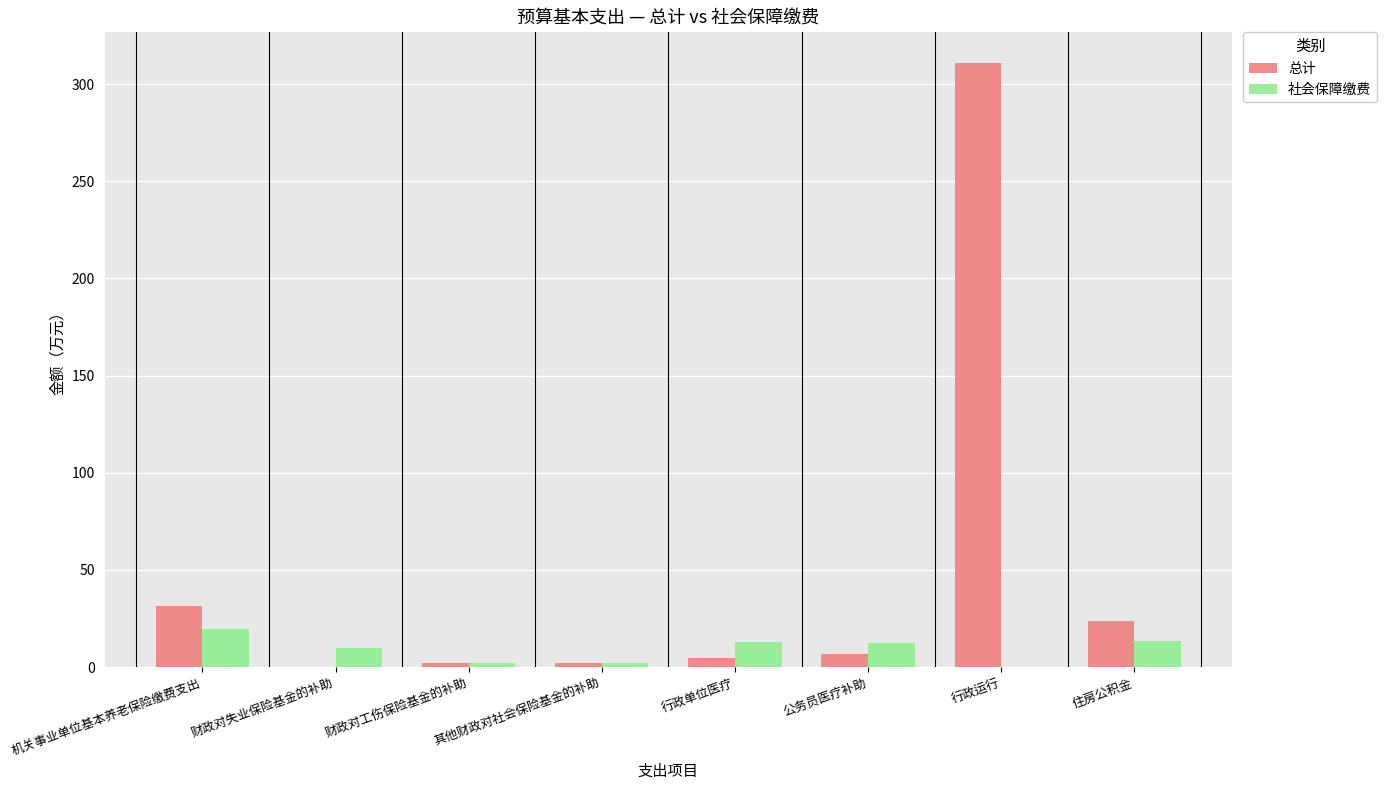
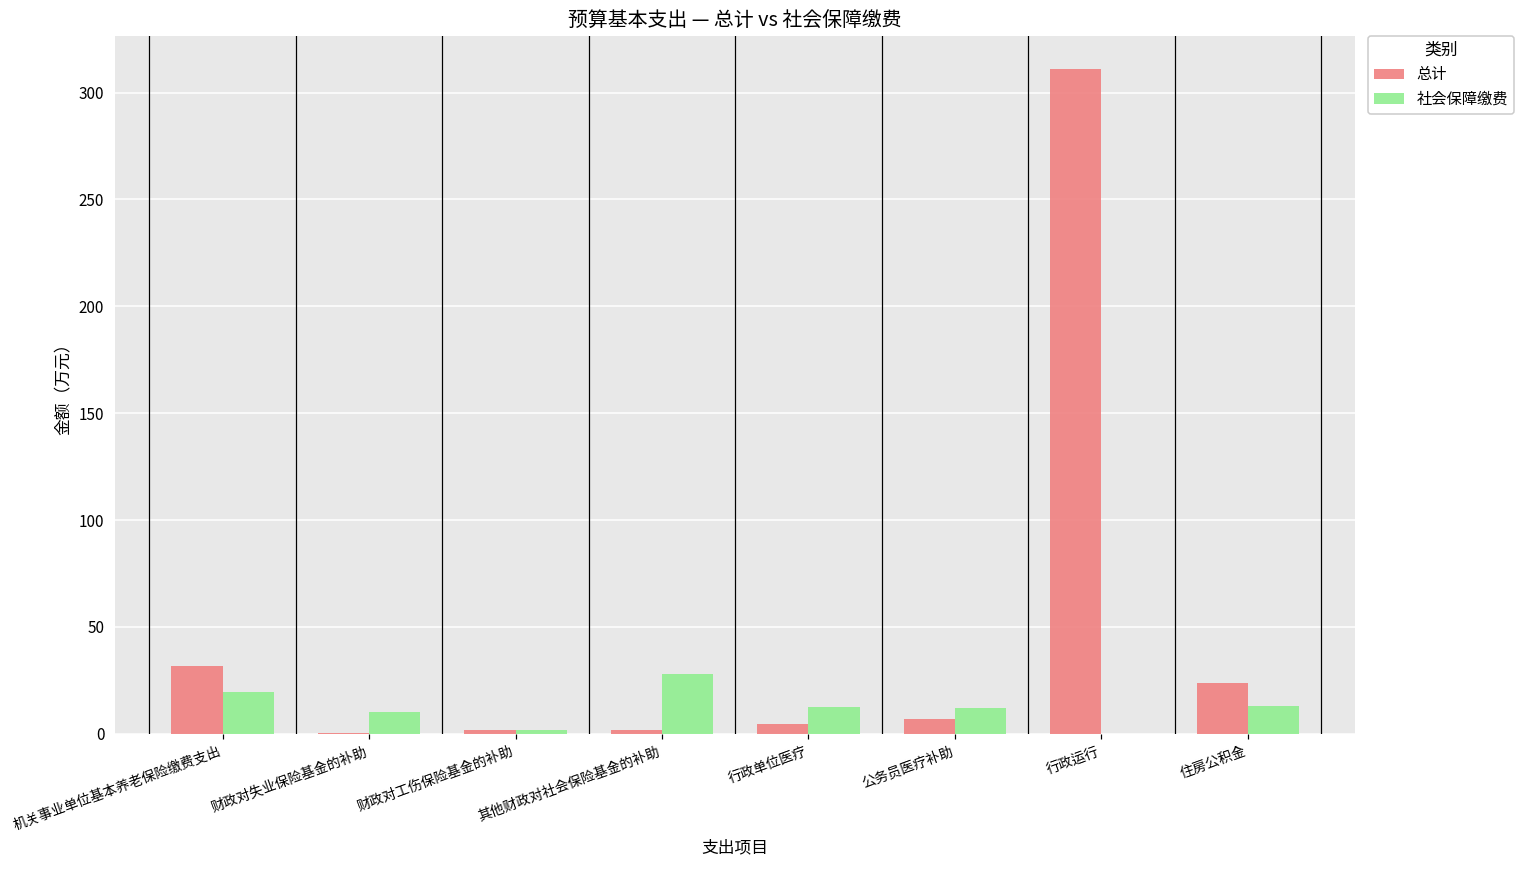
  {
    "总计": {
      "机关事业单位基本养老保险缴费支出": 32,
      "财政对工伤保险基金的补助": 2,
      "其他财政对社会保险基金的补助": 2,
      "行政单位医疗": 5,
      "公务员医疗补助": 7,
      "行政运行": 311,
      "住房公积金": 24
    },
    "社会保障缴费": {
      "机关事业单位基本养老保险缴费支出": 19,
      "财政对失业保险基金的补助": 10,
      "财政对工伤保险基金的补助": 2,
-     "其他财政对社会保险基金的补助": 2,
+     "其他财政对社会保险基金的补助": 28,
      "行政单位医疗": 13,
      "公务员医疗补助": 12,
      "行政运行": 0,
      "住房公积金": 13
    }
  }
